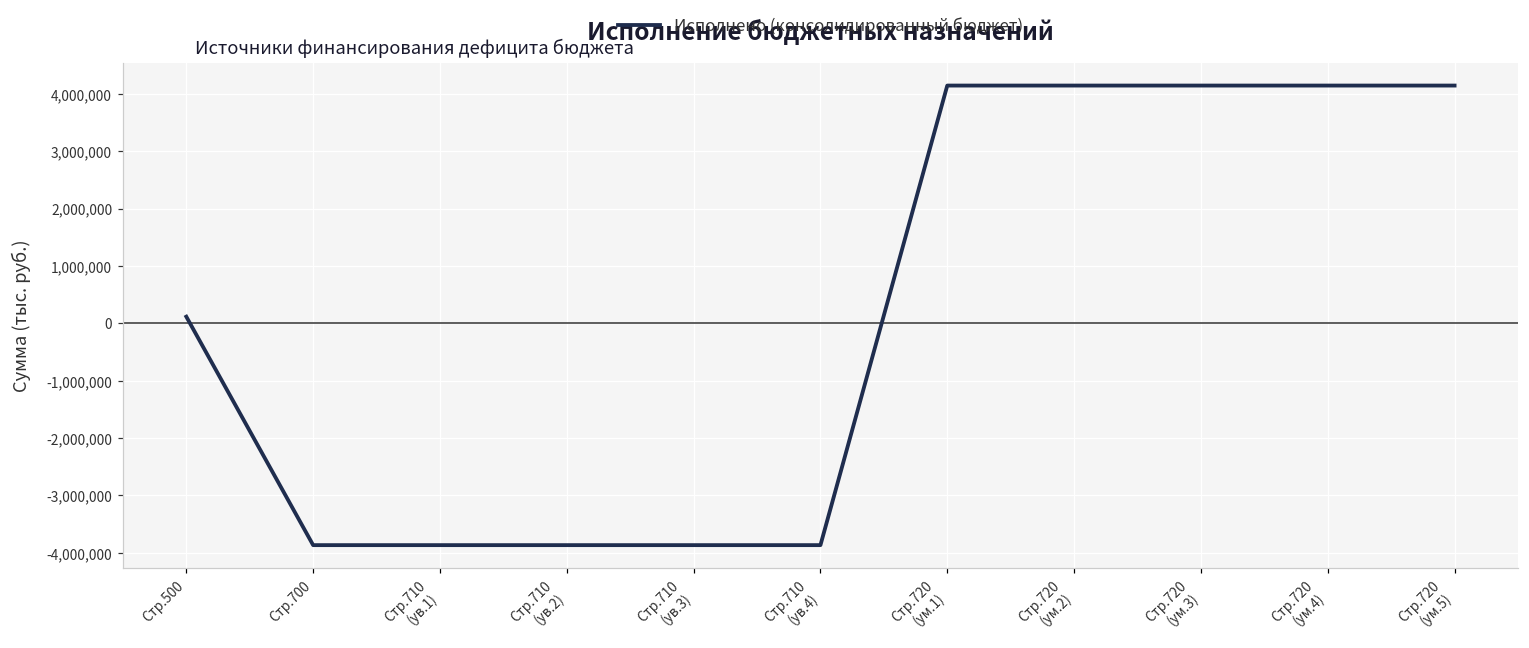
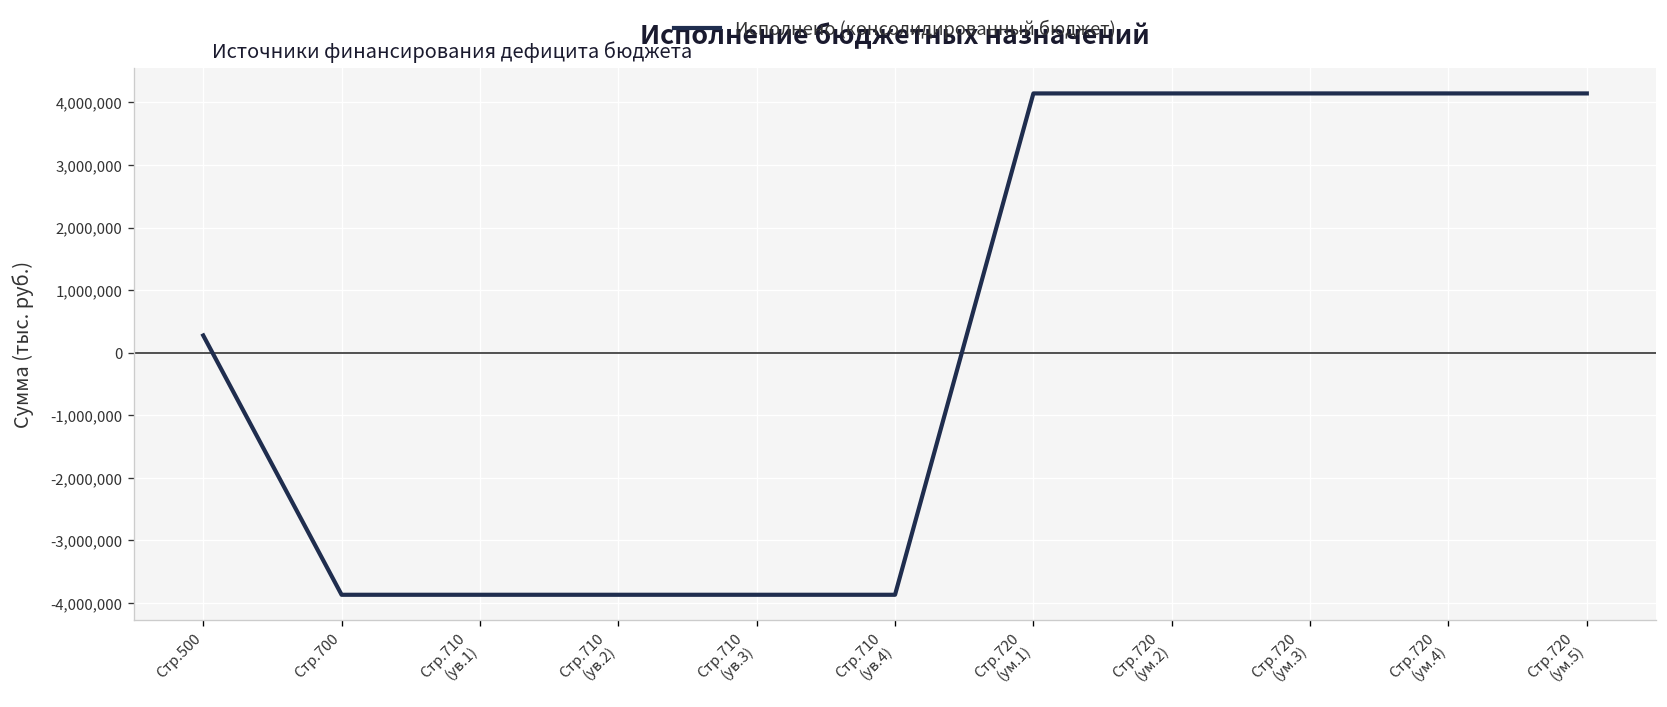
  {
-   "Стр.500": "100,000",
+   "Стр.500": "300,000",
    "Стр.700": "-3,900,000",
    "Стр.710 (ув.1)": "-3,900,000",
    "Стр.710 (ув.2)": "-3,900,000",
    "Стр.710 (ув.3)": "-3,900,000",
    "Стр.710 (ув.4)": "-3,900,000",
    "Стр.720 (ум.1)": "4,100,000",
    "Стр.720 (ум.2)": "4,100,000",
    "Стр.720 (ум.3)": "4,100,000",
    "Стр.720 (ум.4)": "4,100,000",
    "Стр.720 (ум.5)": "4,100,000"
  }
